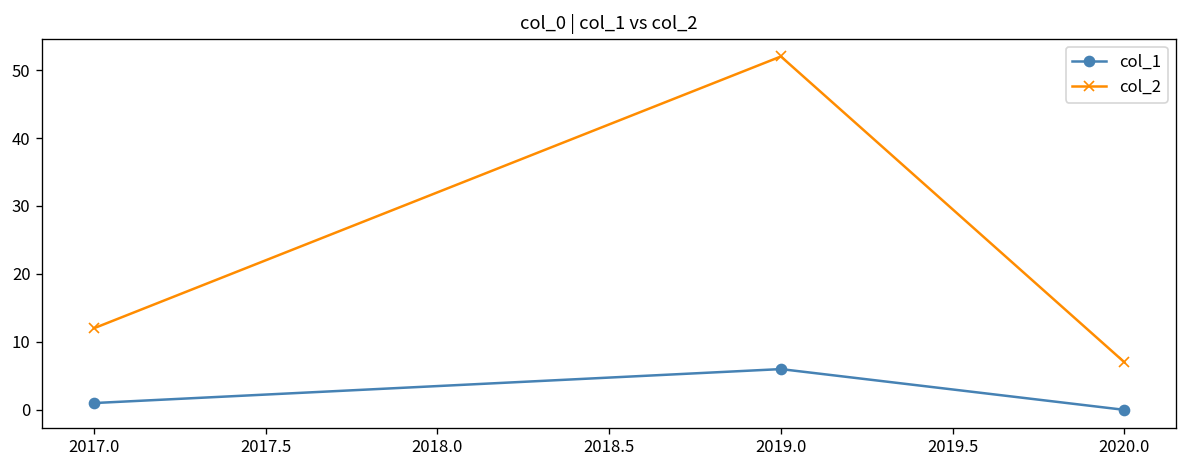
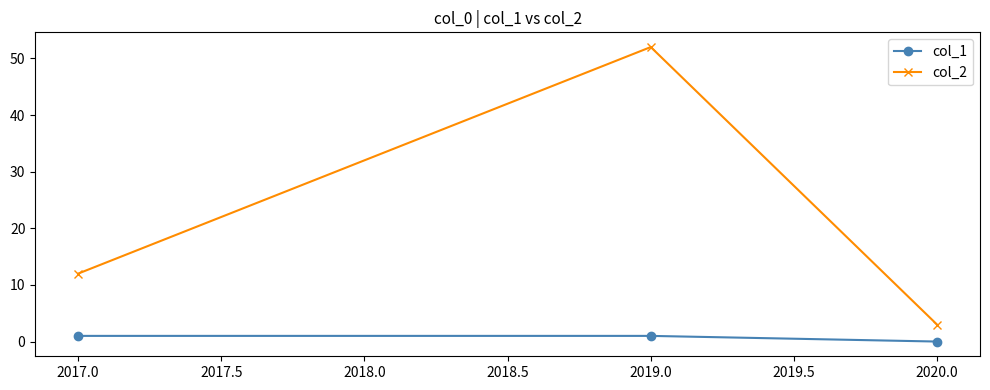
  {
    "col_1": {
      "2017.0": 1,
-     "2019.0": 6,
+     "2019.0": 1,
      "2020.0": 0
    },
    "col_2": {
      "2017.0": 12,
      "2019.0": 52,
-     "2020.0": 7
+     "2020.0": 3
    }
  }
